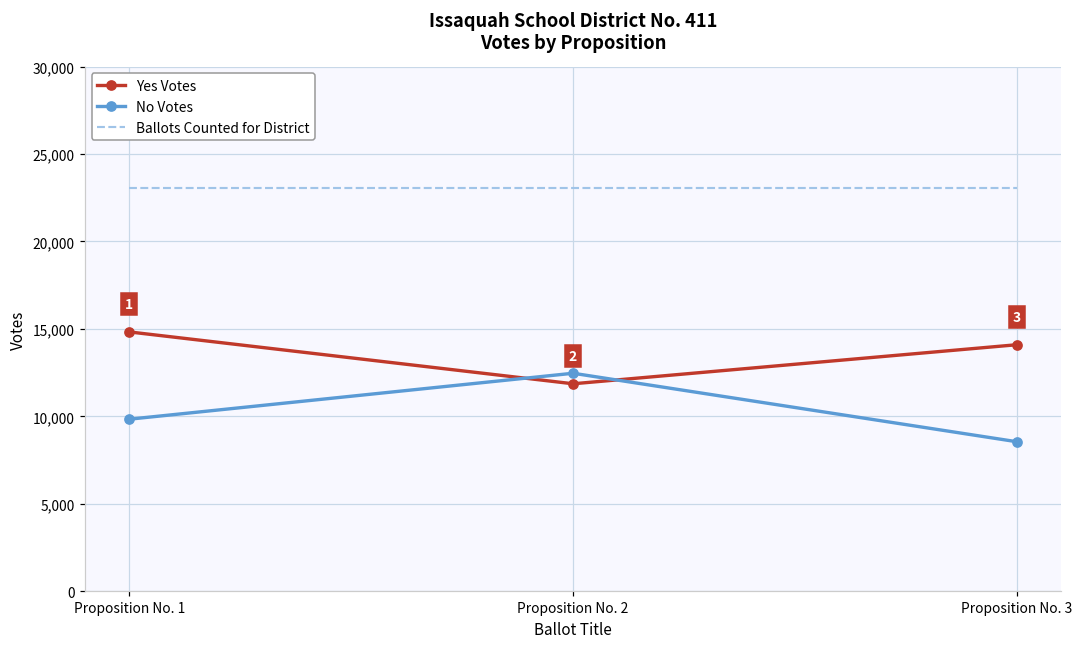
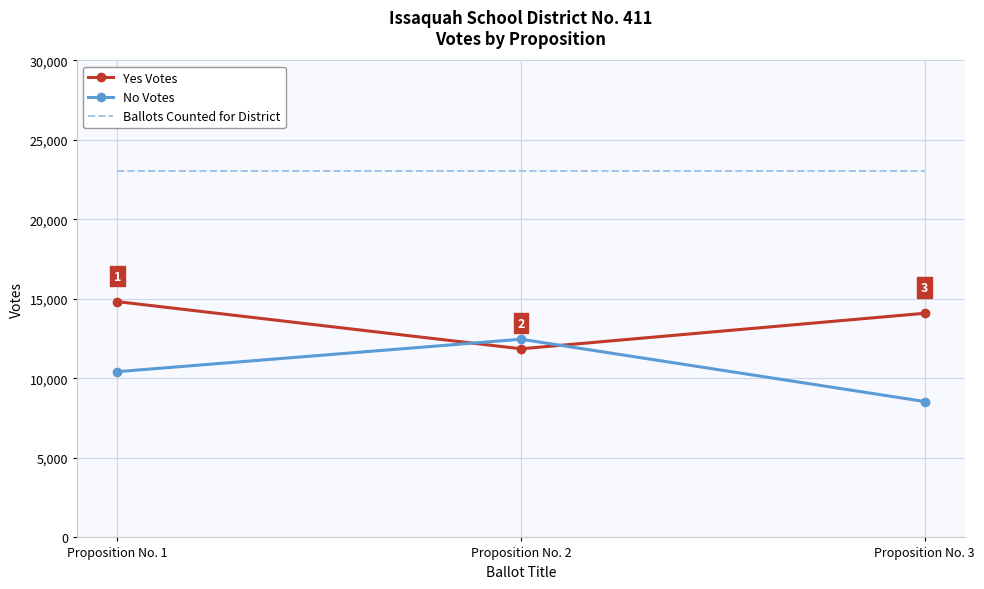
  {
    "Yes Votes": {
      "Proposition No. 2": "11,900"
    },
    "No Votes": {
-     "Proposition No. 1": "9,800",
+     "Proposition No. 1": "10,400",
      "Proposition No. 3": "8,500"
    },
    "Ballots Counted for District": {
      "Proposition No. 1": "23,000",
      "Proposition No. 2": "23,000",
      "Proposition No. 3": "23,000"
    }
  }
